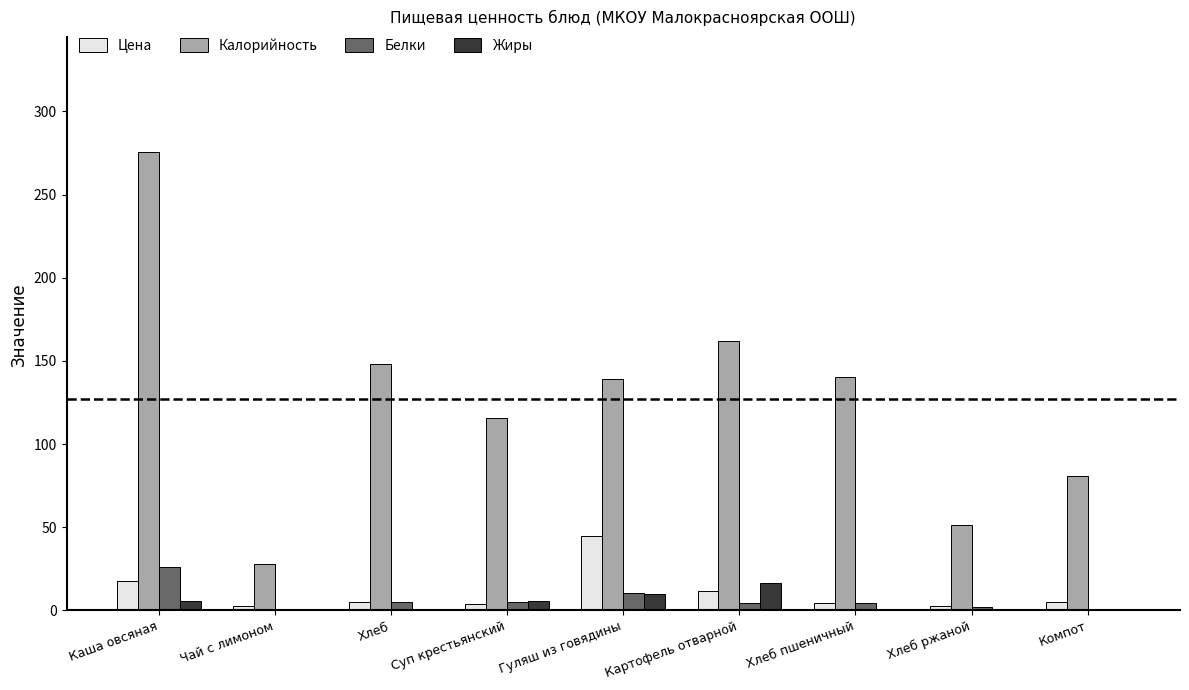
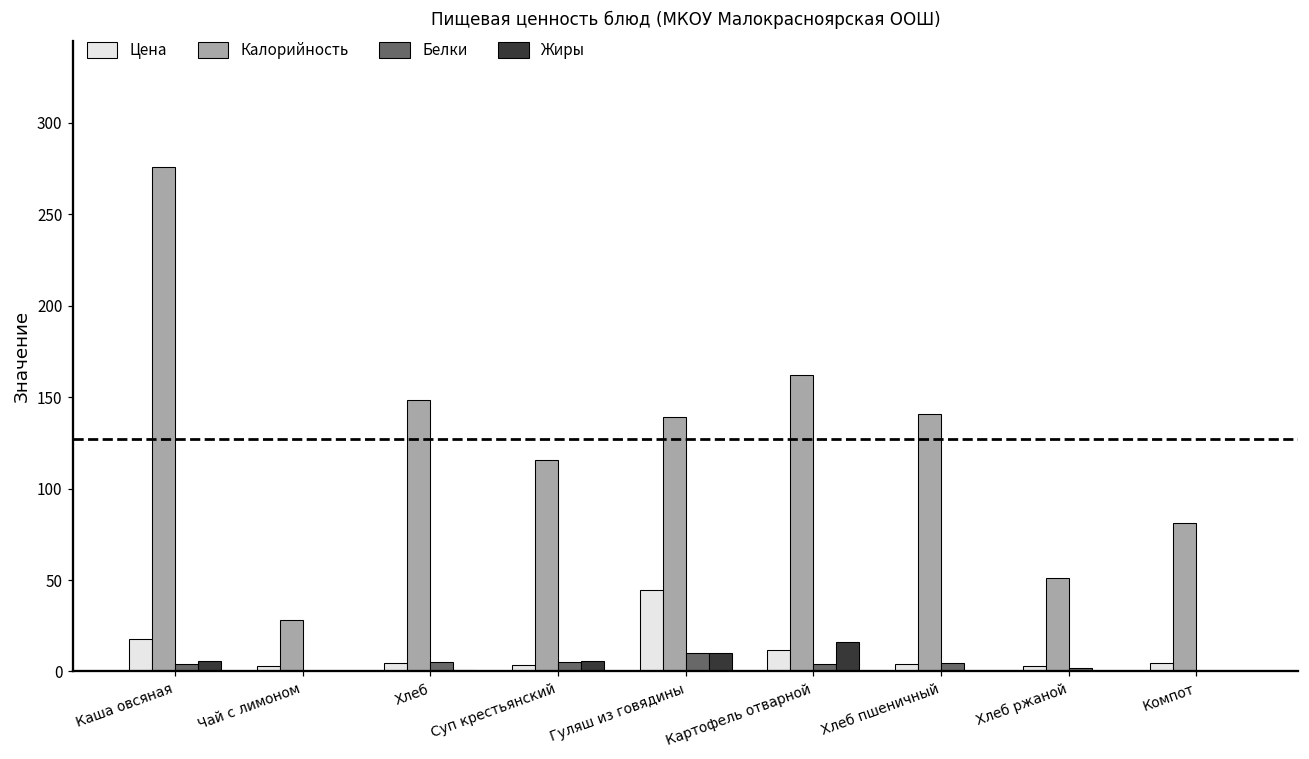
  {
    "Цена": {
      "Каша овсяная": 18,
      "Чай с лимоном": 3,
      "Хлеб": 5,
      "Суп крестьянский": 4,
      "Гуляш из говядины": 45,
      "Картофель отварной": 12,
      "Хлеб пшеничный": 4,
      "Хлеб ржаной": 3,
      "Компот": 5
    },
    "Калорийность": {
      "Каша овсяная": 276,
      "Чай с лимоном": 28,
      "Хлеб": 148,
      "Суп крестьянский": 116,
      "Гуляш из говядины": 139,
      "Картофель отварной": 162,
      "Хлеб пшеничный": 141,
      "Хлеб ржаной": 51,
      "Компот": 81
    },
    "Белки": {
-     "Каша овсяная": 26,
+     "Каша овсяная": 4,
      "Хлеб": 5,
      "Суп крестьянский": 5,
      "Гуляш из говядины": 10,
      "Картофель отварной": 4,
      "Хлеб пшеничный": 5,
      "Хлеб ржаной": 2
    },
    "Жиры": {
      "Каша овсяная": 6,
      "Суп крестьянский": 6,
      "Гуляш из говядины": 10,
      "Картофель отварной": 16,
      "Компот": 0
    }
  }
